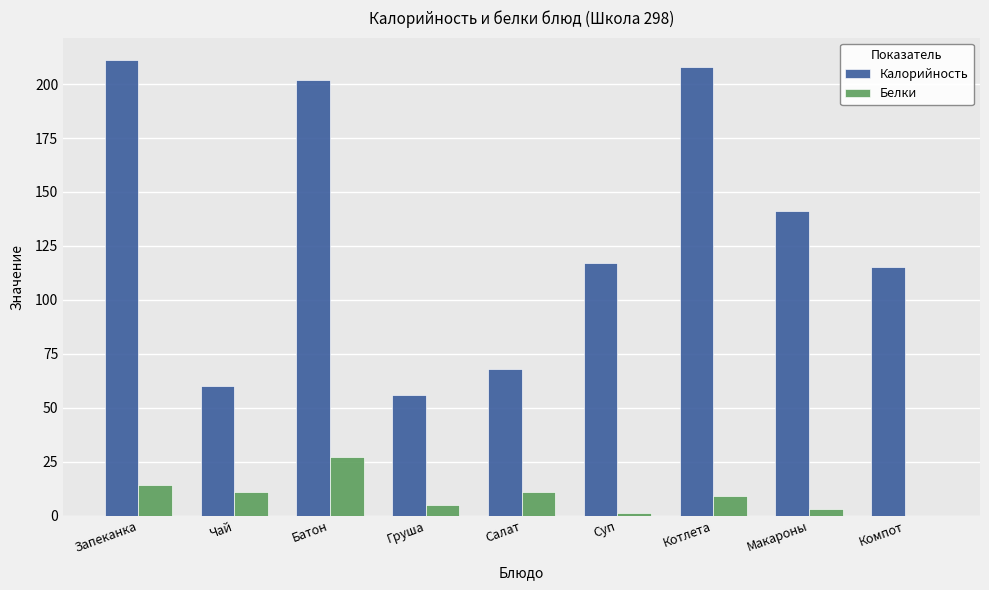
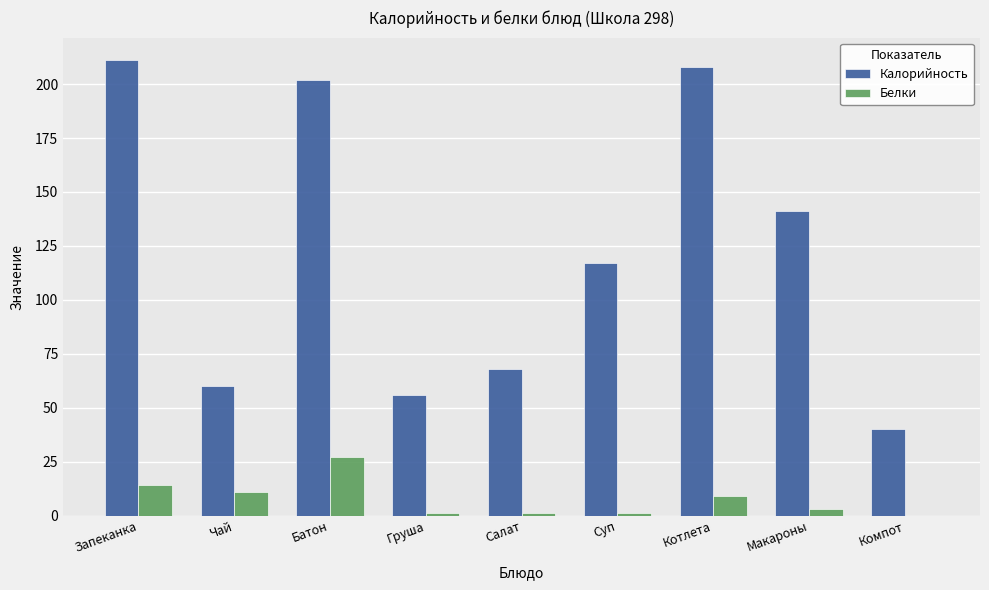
  {
    "Калорийность": {
      "Запеканка": 211,
      "Чай": 60,
      "Батон": 202,
      "Груша": 56,
      "Салат": 68,
      "Суп": 117,
      "Котлета": 208,
      "Макароны": 141,
-     "Компот": 115
+     "Компот": 40
    },
    "Белки": {
      "Запеканка": 14,
      "Чай": 11,
      "Батон": 27,
-     "Груша": 5,
-     "Салат": 11,
+     "Груша": 1,
+     "Салат": 1,
      "Котлета": 9,
      "Макароны": 3,
      "Компот": 0
    }
  }
